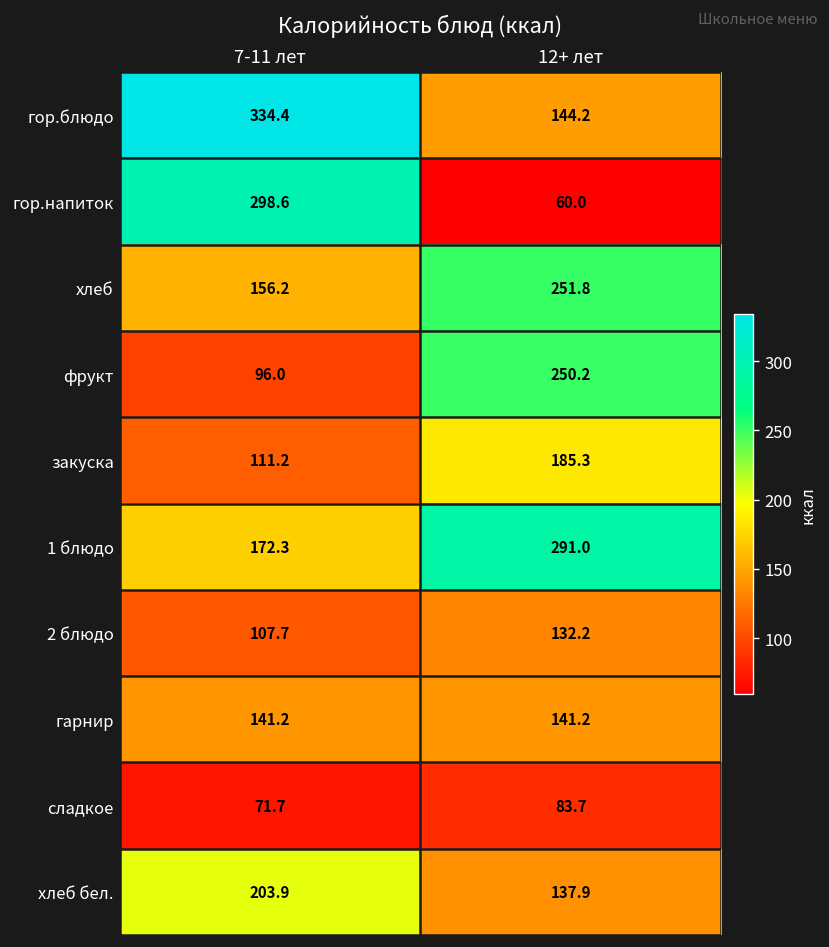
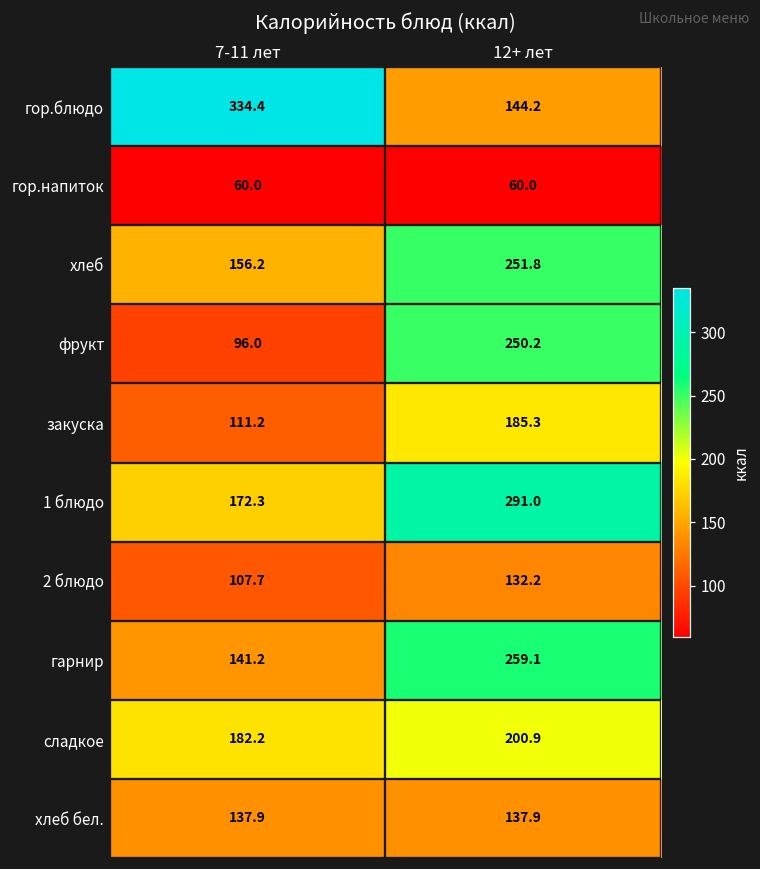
  {
    "гор.блюдо": {
      "7-11 лет": 334.4,
      "12+ лет": 144.2
    },
    "гор.напиток": {
-     "7-11 лет": 298.6,
+     "7-11 лет": 60.0,
      "12+ лет": 60.0
    },
    "хлеб": {
      "7-11 лет": 156.2,
      "12+ лет": 251.8
    },
    "фрукт": {
      "7-11 лет": 96.0,
      "12+ лет": 250.2
    },
    "закуска": {
      "7-11 лет": 111.2,
      "12+ лет": 185.3
    },
    "1 блюдо": {
      "7-11 лет": 172.3,
      "12+ лет": 291.0
    },
    "2 блюдо": {
      "7-11 лет": 107.7,
      "12+ лет": 132.2
    },
    "гарнир": {
      "7-11 лет": 141.2,
-     "12+ лет": 141.2
+     "12+ лет": 259.1
    },
    "сладкое": {
-     "7-11 лет": 71.7,
-     "12+ лет": 83.7
+     "7-11 лет": 182.2,
+     "12+ лет": 200.9
    },
    "хлеб бел.": {
-     "7-11 лет": 203.9,
+     "7-11 лет": 137.9,
      "12+ лет": 137.9
    }
  }
